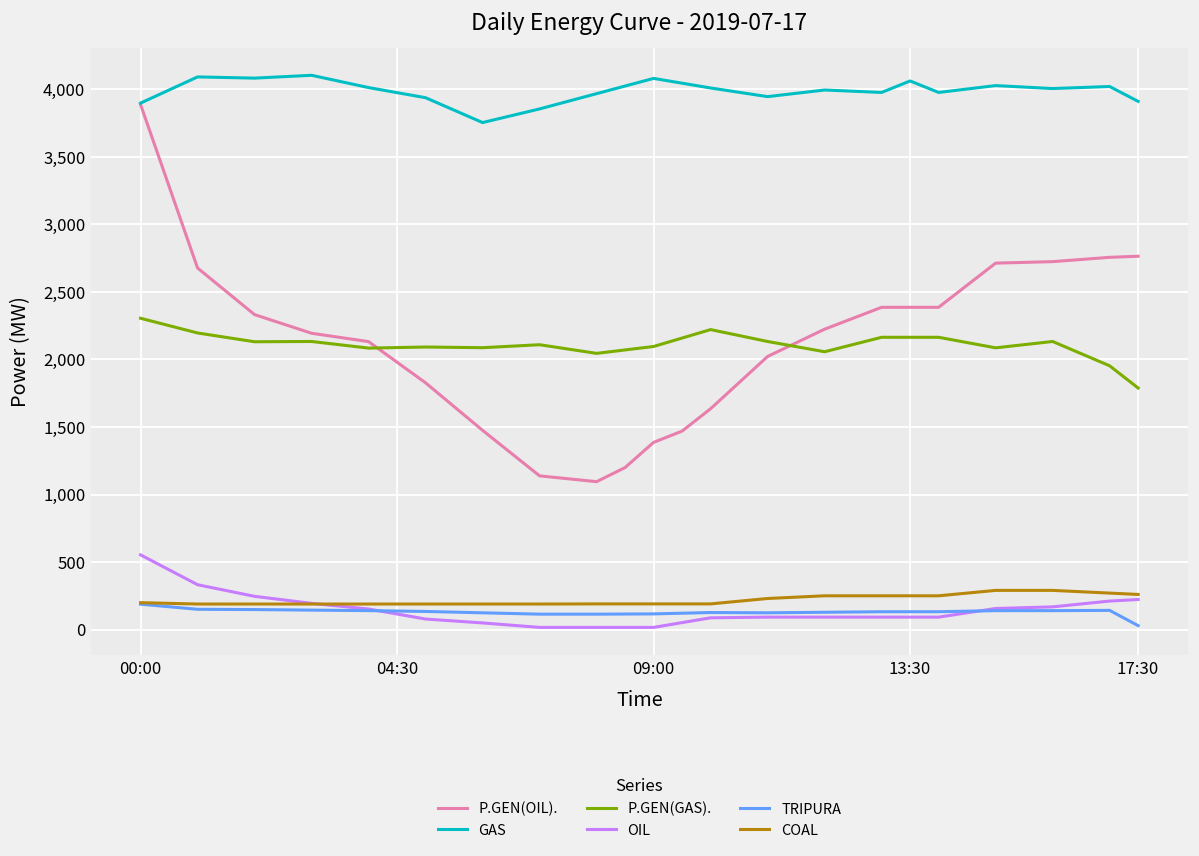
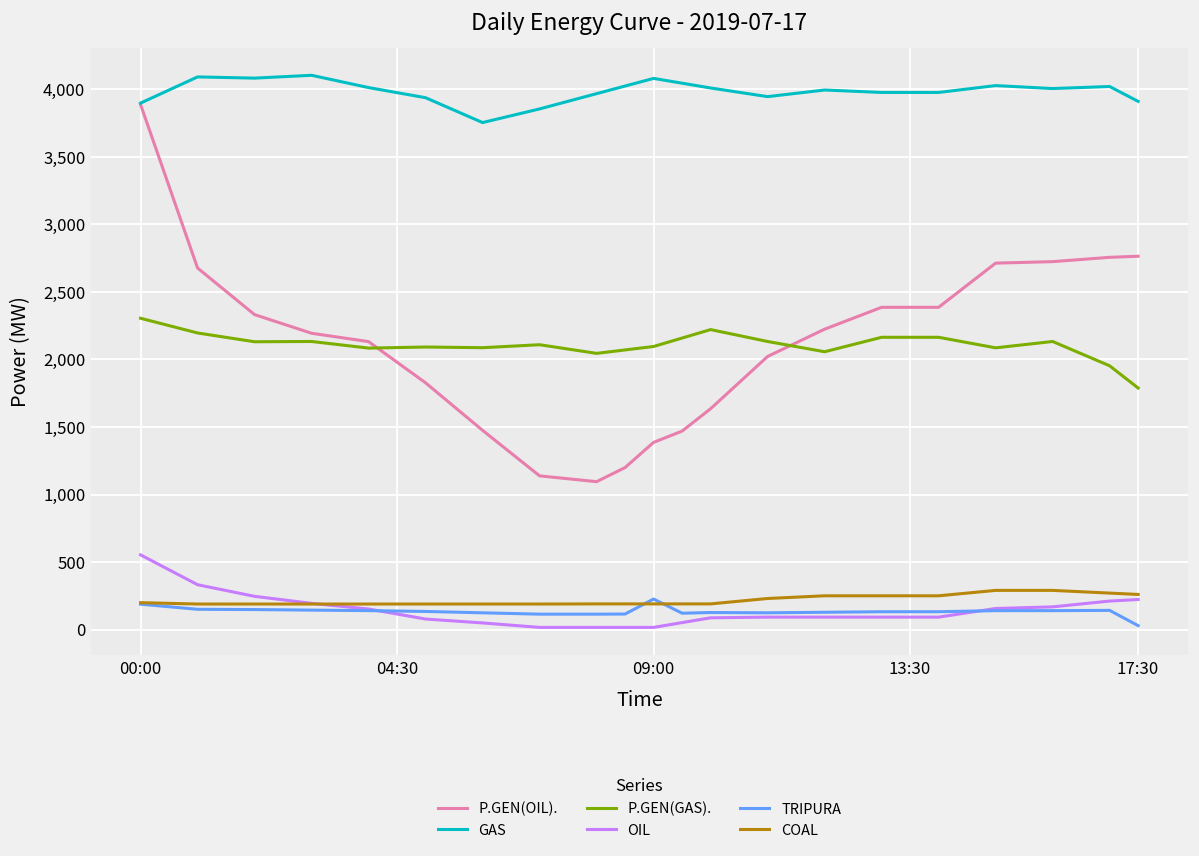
  {
    "P.GEN(OIL).": {
      "04:30": "1,980",
      "09:00": "1,390",
      "13:30": "2,390",
      "17:30": "2,760"
    },
    "GAS": {
      "04:30": "3,980",
      "09:00": "4,080",
-     "13:30": "4,060",
+     "13:30": "3,980",
      "17:30": "3,910"
    },
    "P.GEN(GAS).": {
      "00:00": "2,310",
      "04:30": "2,090",
      "09:00": "2,100",
      "13:30": "2,160",
      "17:30": "1,790"
    },
    "OIL": {
      "00:00": "550",
      "04:30": "120",
      "09:00": "20",
      "13:30": "90",
      "17:30": "220"
    },
    "TRIPURA": {
      "04:30": "140",
-     "09:00": "120",
+     "09:00": "230",
      "13:30": "130",
      "17:30": "30"
    },
    "COAL": {
      "04:30": "190",
      "09:00": "190",
      "13:30": "250",
      "17:30": "260"
    }
  }
